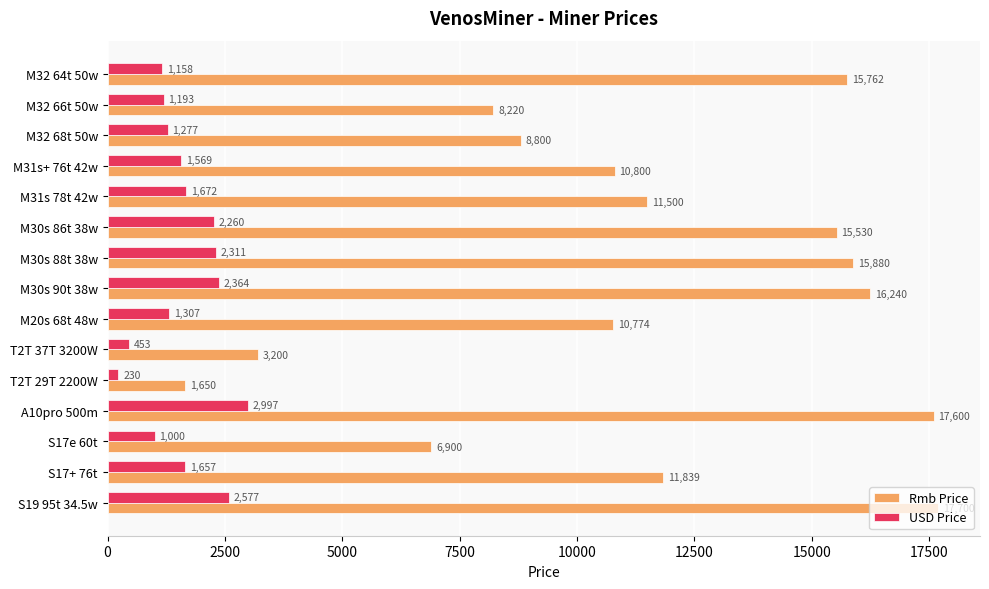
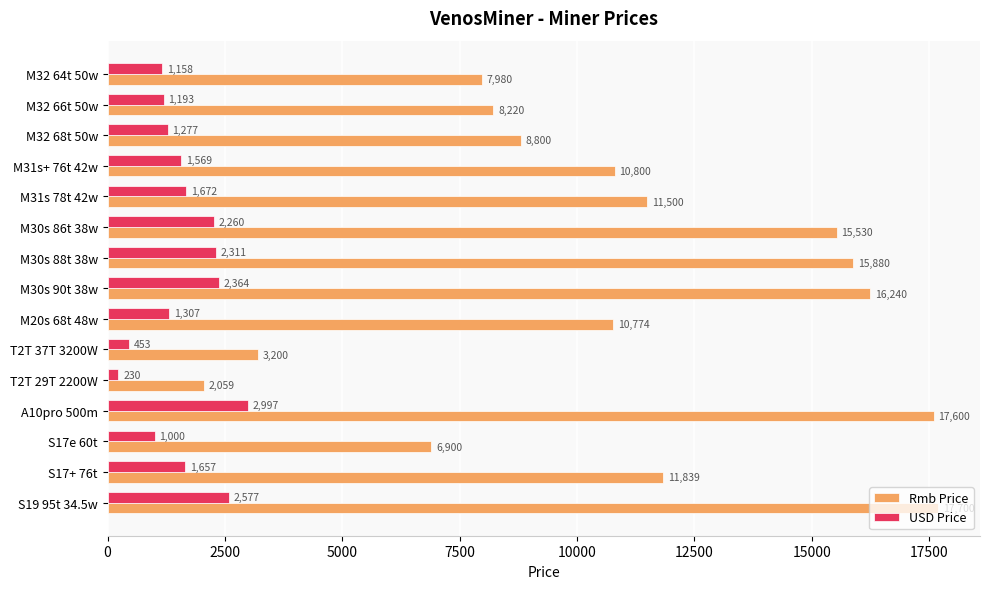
  {
    "Rmb Price": {
-     "M32 64t 50w": "15,762",
+     "M32 64t 50w": "7,980",
      "M32 66t 50w": "8,220",
      "M32 68t 50w": "8,800",
      "M31s+ 76t 42w": "10,800",
      "M31s 78t 42w": "11,500",
      "M30s 86t 38w": "15,530",
      "M30s 88t 38w": "15,880",
      "M30s 90t 38w": "16,240",
      "M20s 68t 48w": "10,774",
      "T2T 37T 3200W": "3,200",
-     "T2T 29T 2200W": "1,650",
+     "T2T 29T 2200W": "2,059",
      "A10pro 500m": "17,600",
      "S17e 60t": "6,900",
      "S17+ 76t": "11,839"
    },
    "USD Price": {
      "M32 64t 50w": "1,158",
      "M32 66t 50w": "1,193",
      "M32 68t 50w": "1,277",
      "M31s+ 76t 42w": "1,569",
      "M31s 78t 42w": "1,672",
      "M30s 86t 38w": "2,260",
      "M30s 88t 38w": "2,311",
      "M30s 90t 38w": "2,364",
      "M20s 68t 48w": "1,307",
      "T2T 37T 3200W": "453",
      "T2T 29T 2200W": "230",
      "A10pro 500m": "2,997",
      "S17e 60t": "1,000",
      "S17+ 76t": "1,657",
      "S19 95t 34.5w": "2,577"
    }
  }
